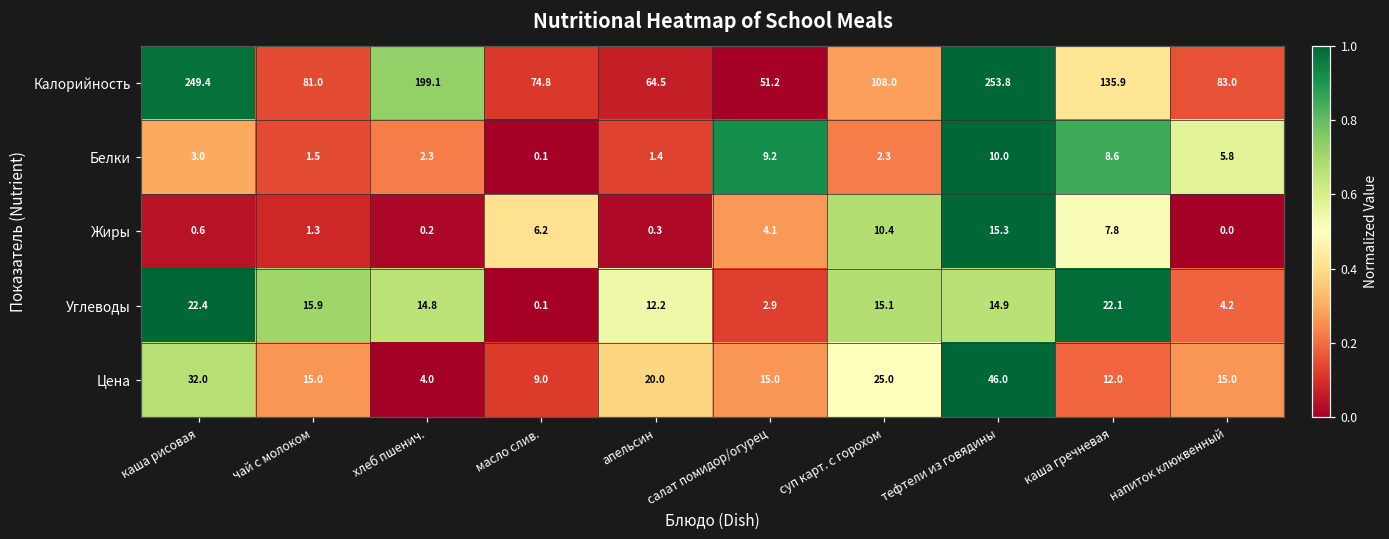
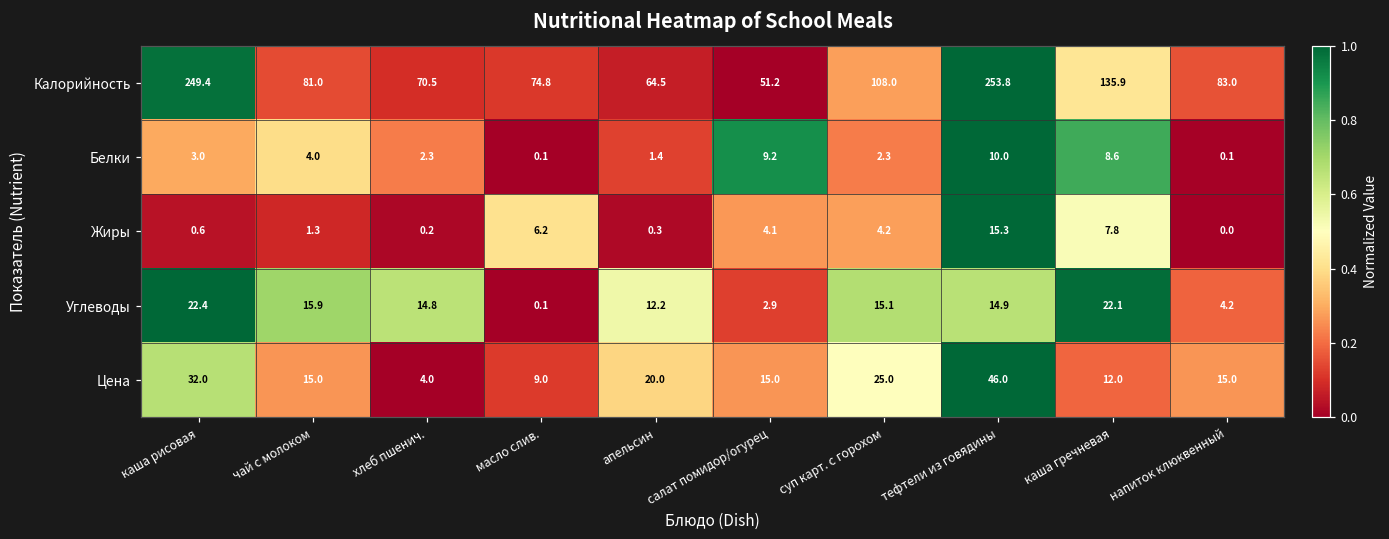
  {
    "Калорийность": {
      "каша рисовая": 249.4,
      "чай с молоком": 81.0,
-     "хлеб пшенич.": 199.1,
+     "хлеб пшенич.": 70.5,
      "масло слив.": 74.8,
      "апельсин": 64.5,
      "салат помидор/огурец": 51.2,
      "суп карт. с горохом": 108.0,
      "тефтели из говядины": 253.8,
      "каша гречневая": 135.9,
      "напиток клюквенный": 83.0
    },
    "Белки": {
      "каша рисовая": 3.0,
-     "чай с молоком": 1.5,
+     "чай с молоком": 4.0,
      "хлеб пшенич.": 2.3,
      "масло слив.": 0.1,
      "апельсин": 1.4,
      "салат помидор/огурец": 9.2,
      "суп карт. с горохом": 2.3,
      "тефтели из говядины": 10.0,
      "каша гречневая": 8.6,
-     "напиток клюквенный": 5.8
+     "напиток клюквенный": 0.1
    },
    "Жиры": {
      "каша рисовая": 0.6,
      "чай с молоком": 1.3,
      "хлеб пшенич.": 0.2,
      "масло слив.": 6.2,
      "апельсин": 0.3,
      "салат помидор/огурец": 4.1,
-     "суп карт. с горохом": 10.4,
+     "суп карт. с горохом": 4.2,
      "тефтели из говядины": 15.3,
      "каша гречневая": 7.8,
      "напиток клюквенный": 0.0
    },
    "Углеводы": {
      "каша рисовая": 22.4,
      "чай с молоком": 15.9,
      "хлеб пшенич.": 14.8,
      "масло слив.": 0.1,
      "апельсин": 12.2,
      "салат помидор/огурец": 2.9,
      "суп карт. с горохом": 15.1,
      "тефтели из говядины": 14.9,
      "каша гречневая": 22.1,
      "напиток клюквенный": 4.2
    },
    "Цена": {
      "каша рисовая": 32.0,
      "чай с молоком": 15.0,
      "хлеб пшенич.": 4.0,
      "масло слив.": 9.0,
      "апельсин": 20.0,
      "салат помидор/огурец": 15.0,
      "суп карт. с горохом": 25.0,
      "тефтели из говядины": 46.0,
      "каша гречневая": 12.0,
      "напиток клюквенный": 15.0
    }
  }
